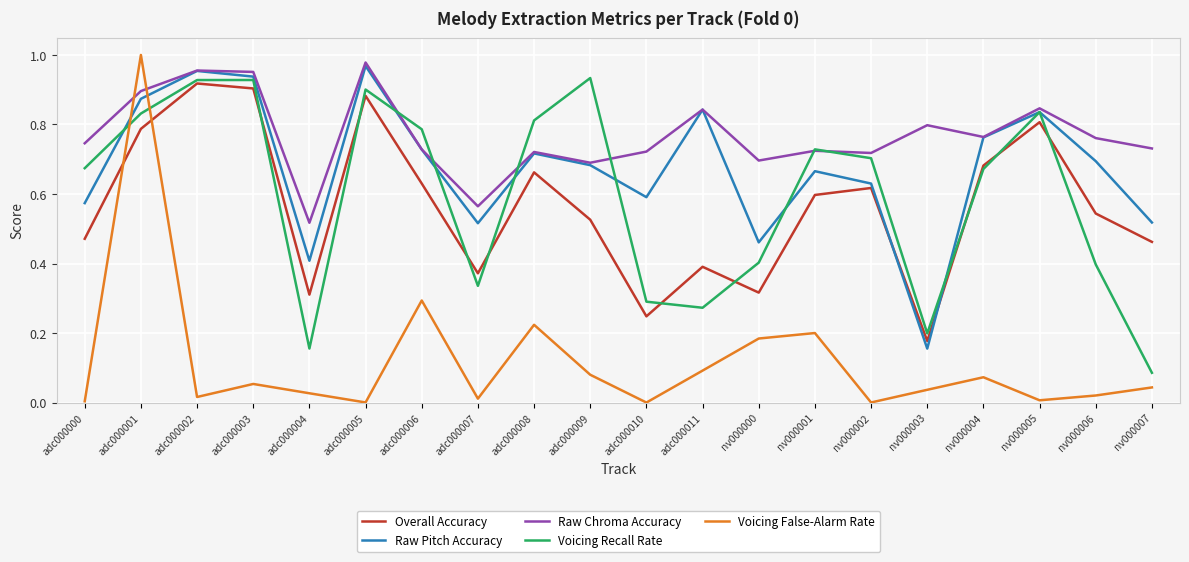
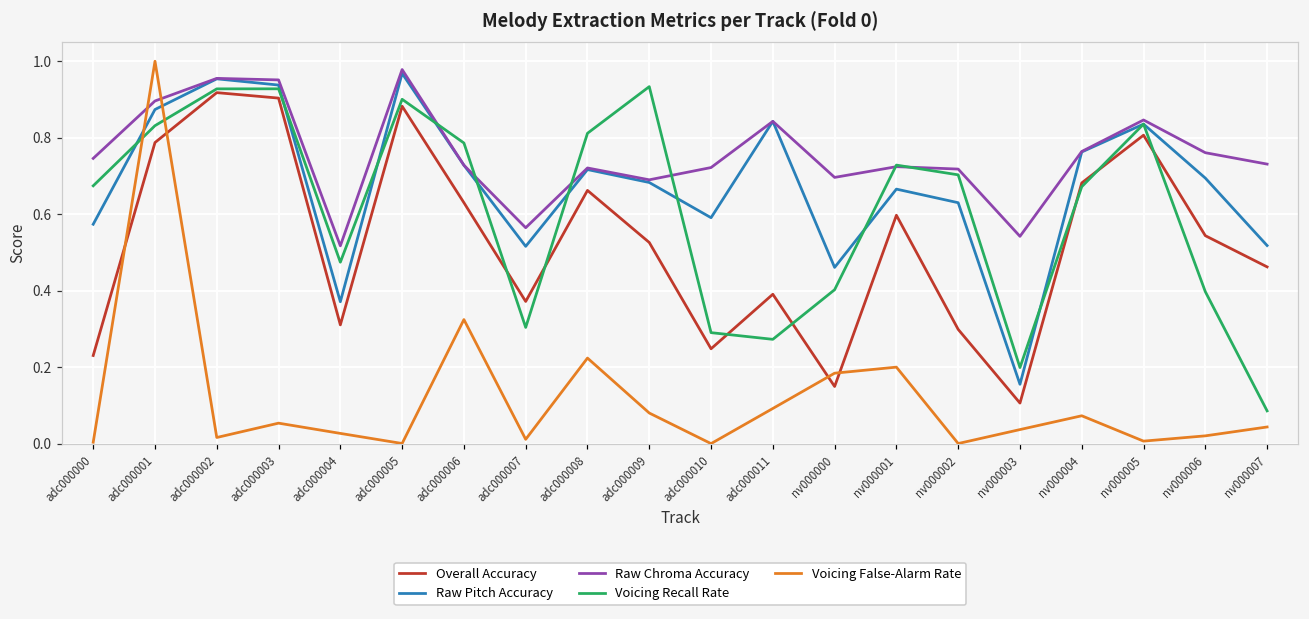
  {
    "Overall Accuracy": {
-     "adc000000": 0.47,
+     "adc000000": 0.23,
      "adc000001": 0.79,
      "adc000002": 0.92,
      "adc000003": 0.90,
      "adc000004": 0.31,
      "adc000005": 0.88,
      "adc000006": 0.63,
      "adc000007": 0.37,
      "adc000008": 0.66,
      "adc000009": 0.53,
      "adc000010": 0.25,
      "adc000011": 0.39,
-     "nv000000": 0.32,
+     "nv000000": 0.15,
      "nv000001": 0.60,
-     "nv000002": 0.62,
-     "nv000003": 0.18,
+     "nv000002": 0.30,
+     "nv000003": 0.11,
      "nv000004": 0.68,
      "nv000005": 0.81,
      "nv000006": 0.54,
      "nv000007": 0.46
    },
    "Raw Pitch Accuracy": {
      "adc000000": 0.57,
      "adc000001": 0.87,
      "adc000003": 0.94,
-     "adc000004": 0.41,
+     "adc000004": 0.37,
      "adc000005": 0.97,
      "adc000007": 0.52,
      "adc000010": 0.59,
      "nv000000": 0.46,
      "nv000001": 0.67,
      "nv000002": 0.63,
      "nv000003": 0.16,
      "nv000006": 0.69,
      "nv000007": 0.52
    },
    "Raw Chroma Accuracy": {
      "adc000000": 0.75,
      "adc000001": 0.90,
      "adc000003": 0.95,
      "adc000004": 0.52,
      "adc000005": 0.98,
      "adc000007": 0.56,
      "adc000010": 0.72,
      "nv000000": 0.70,
      "nv000002": 0.72,
-     "nv000003": 0.80,
+     "nv000003": 0.54,
      "nv000005": 0.85,
      "nv000006": 0.76,
      "nv000007": 0.73
    },
    "Voicing Recall Rate": {
      "adc000000": 0.67,
      "adc000001": 0.83,
      "adc000002": 0.93,
      "adc000003": 0.93,
-     "adc000004": 0.16,
+     "adc000004": 0.47,
      "adc000005": 0.90,
      "adc000006": 0.79,
-     "adc000007": 0.34,
+     "adc000007": 0.30,
      "adc000008": 0.81,
      "adc000009": 0.93,
      "adc000010": 0.29,
      "adc000011": 0.27,
      "nv000000": 0.40,
      "nv000002": 0.70,
      "nv000003": 0.20,
      "nv000004": 0.67,
      "nv000006": 0.40,
      "nv000007": 0.09
    },
    "Voicing False-Alarm Rate": {
      "adc000000": 0.00,
      "adc000001": 1.00,
      "adc000002": 0.02,
      "adc000003": 0.05,
      "adc000004": 0.03,
      "adc000005": 0.00,
-     "adc000006": 0.29,
+     "adc000006": 0.32,
      "adc000007": 0.01,
      "adc000008": 0.22,
      "adc000009": 0.08,
      "adc000010": 0.00,
      "adc000011": 0.09,
      "nv000000": 0.18,
      "nv000001": 0.20,
      "nv000002": 0.00,
      "nv000003": 0.04,
      "nv000004": 0.07,
      "nv000005": 0.01,
      "nv000006": 0.02,
      "nv000007": 0.04
    }
  }
